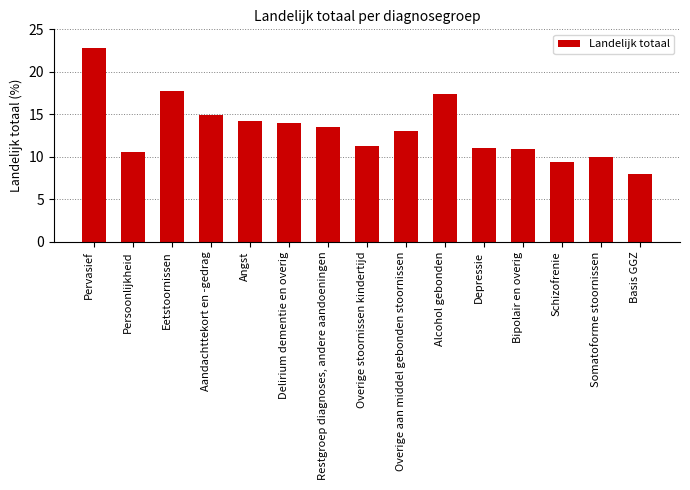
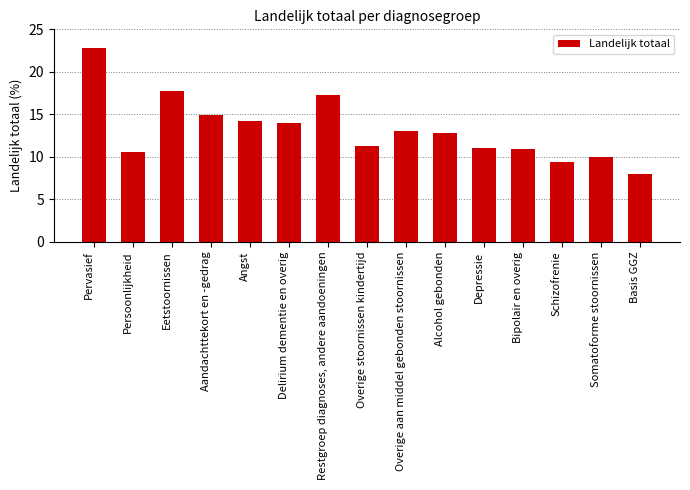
  {
    "Pervasief": 23,
    "Persoonlijkheid": 11,
    "Eetstoornissen": 18,
    "Aandachttekort en -gedrag": 15,
    "Angst": 14,
    "Delirium dementie en overig": 14,
-   "Restgroep diagnoses, andere aandoeningen": 14,
+   "Restgroep diagnoses, andere aandoeningen": 17,
    "Overige stoornissen kindertijd": 11,
    "Overige aan middel gebonden stoornissen": 13,
-   "Alcohol gebonden": 17,
+   "Alcohol gebonden": 13,
    "Depressie": 11,
    "Bipolair en overig": 11,
    "Schizofrenie": 9,
    "Somatoforme stoornissen": 10,
    "Basis GGZ": 8
  }
